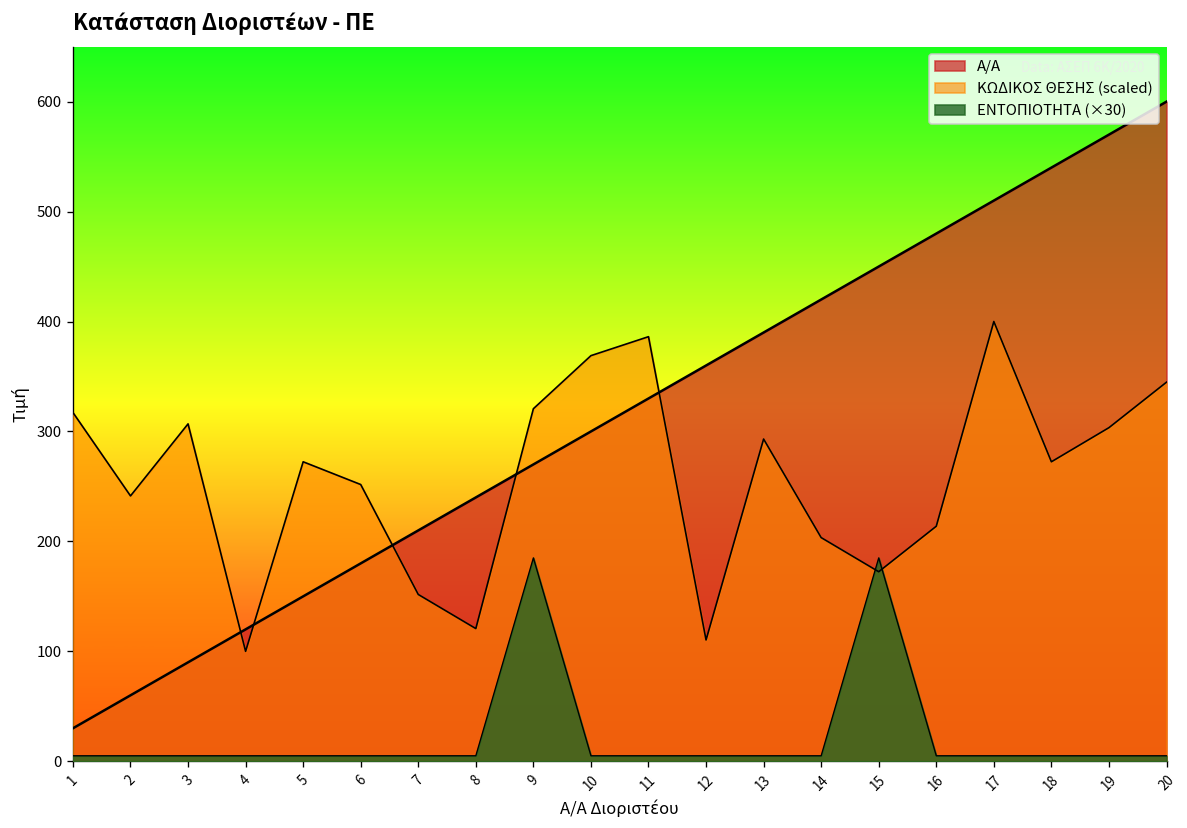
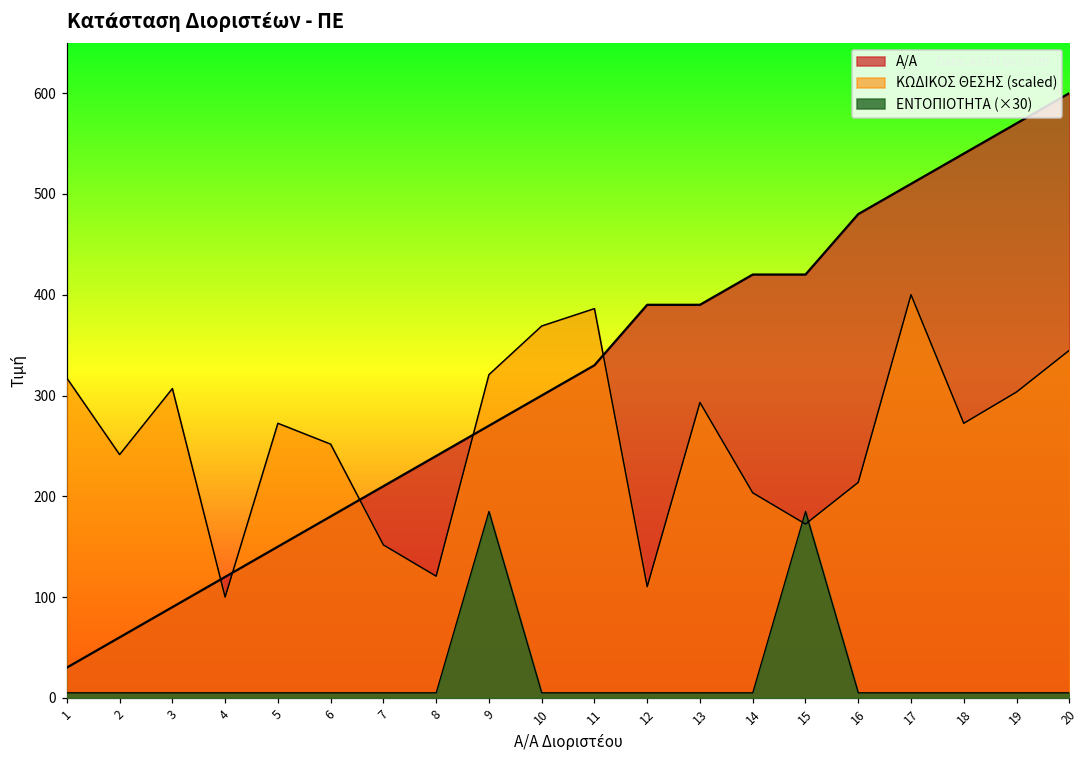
  {
    "Α/Α": {
      "1": 30,
      "2": 60,
      "3": 90,
      "4": 120,
      "5": 150,
      "6": 180,
      "7": 210,
      "8": 240,
      "9": 270,
      "10": 300,
      "11": 330,
-     "12": 360,
+     "12": 390,
      "13": 390,
      "14": 420,
-     "15": 450,
+     "15": 420,
      "16": 480,
      "17": 510,
      "18": 540,
      "19": 570,
      "20": 600
    },
    "ΚΩΔΙΚΟΣ ΘΕΣΗΣ (scaled)": {
      "1": 320,
      "2": 240,
      "3": 310,
      "4": 100,
      "5": 270,
      "6": 250,
      "7": 150,
      "8": 120,
      "9": 320,
      "10": 370,
      "11": 390,
      "12": 110,
      "13": 290,
      "14": 200,
      "15": 170,
      "16": 210,
      "17": 400,
      "18": 270,
      "19": 300,
      "20": 340
    },
    "ΕΝΤΟΠΙΟΤΗΤΑ (×30)": {
      "1": 10,
      "2": 10,
      "3": 10,
      "4": 10,
      "5": 10,
      "6": 10,
      "7": 10,
      "8": 10,
      "9": 190,
      "10": 10,
      "11": 10,
      "12": 10,
      "13": 10,
      "14": 10,
      "15": 190,
      "16": 10,
      "17": 10,
      "18": 10,
      "19": 10,
      "20": 10
    }
  }
